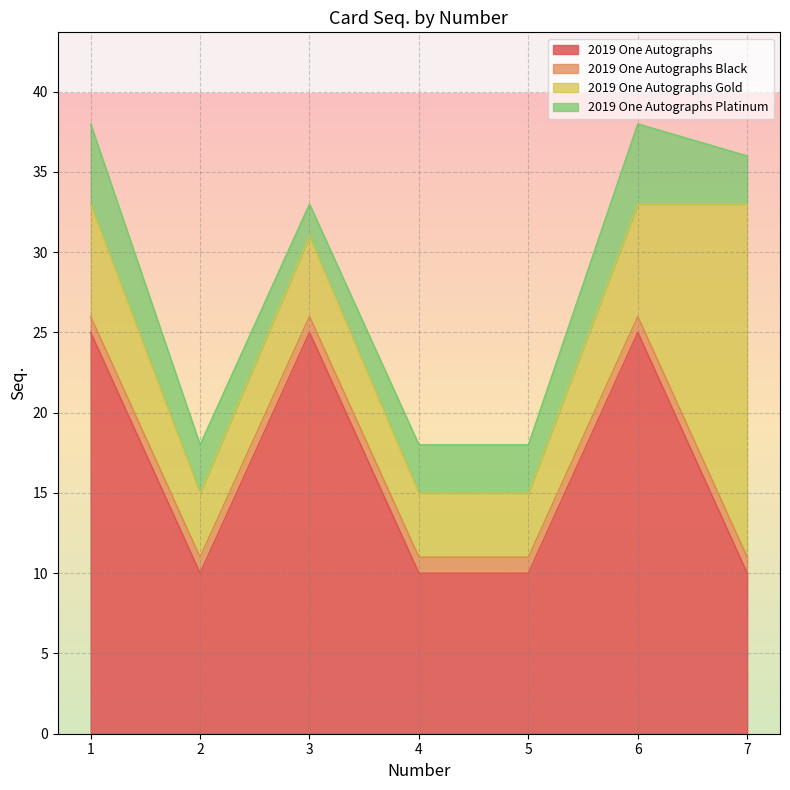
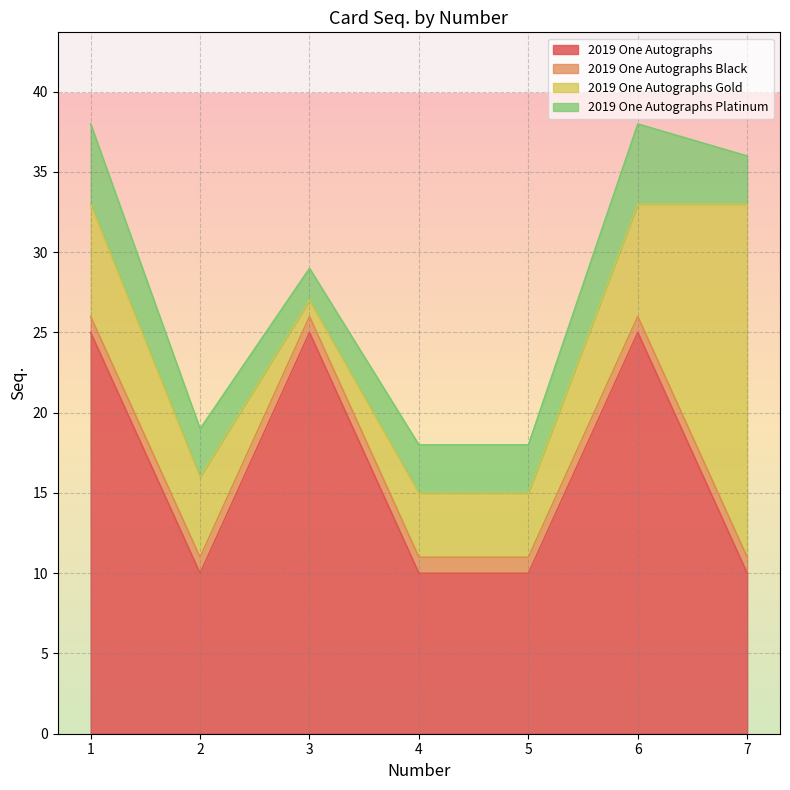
  {
    "2019 One Autographs Gold": {
      "1": 7,
-     "2": 4,
-     "3": 5,
+     "2": 5,
+     "3": 1,
      "4": 4,
      "5": 4,
      "6": 7,
      "7": 22
    },
    "2019 One Autographs Platinum": {
      "1": 5,
      "2": 3,
      "3": 2,
      "4": 3,
      "5": 3,
      "6": 5,
      "7": 3
    }
  }
